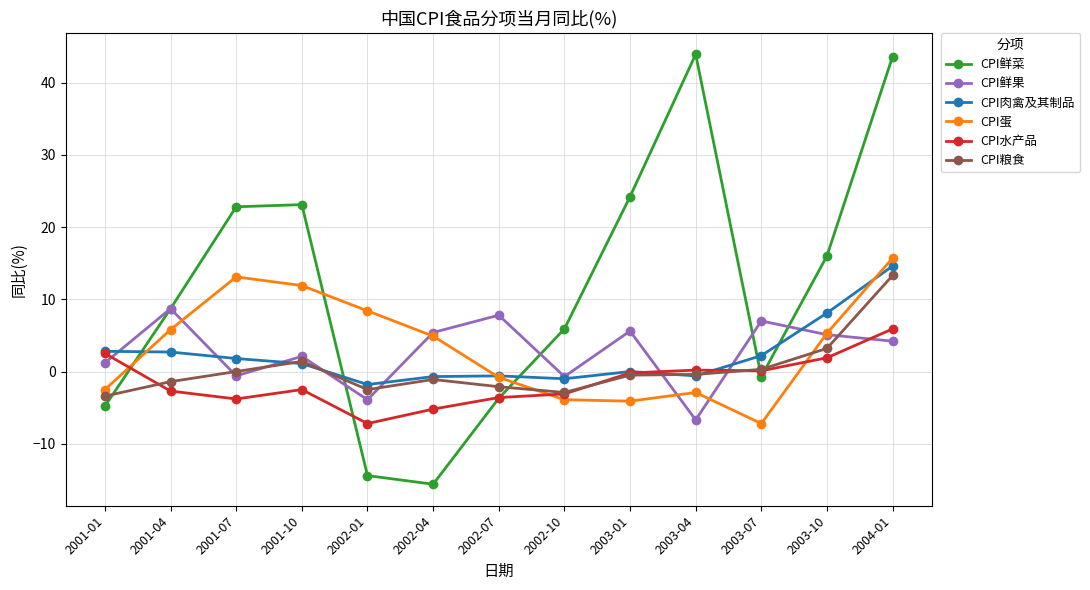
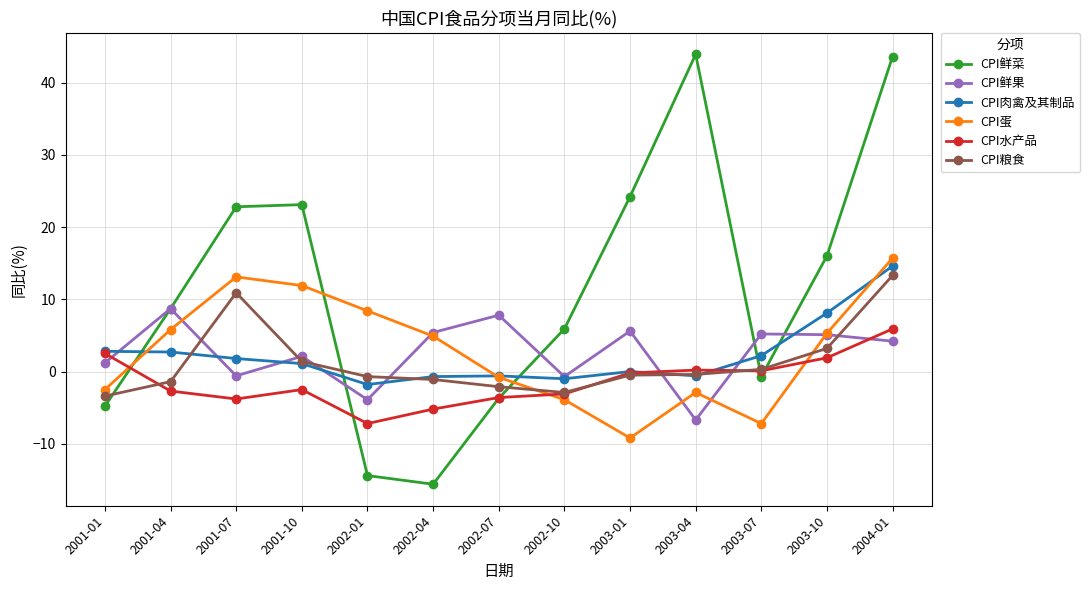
  {
    "CPI鲜菜": {
      "2001-01": -5,
      "2001-07": 23,
      "2001-10": 23,
      "2002-01": -14,
      "2002-04": -16,
      "2002-10": 6,
      "2003-01": 24,
      "2003-04": 44,
      "2003-07": -1,
      "2003-10": 16,
      "2004-01": 44
    },
    "CPI鲜果": {
      "2001-01": 1,
      "2001-07": -1,
      "2001-10": 2,
      "2002-01": -4,
      "2002-04": 5,
      "2002-07": 8,
      "2003-01": 6,
      "2003-04": -7,
-     "2003-07": 7,
+     "2003-07": 5,
      "2004-01": 4
    },
    "CPI肉禽及其制品": {
      "2001-04": 3,
      "2001-07": 2,
      "2002-01": -2,
      "2002-04": -1,
      "2003-07": 2,
      "2003-10": 8,
      "2004-01": 15
    },
    "CPI蛋": {
      "2001-01": -3,
      "2001-04": 6,
      "2001-07": 13,
      "2001-10": 12,
      "2002-01": 8,
      "2002-04": 5,
      "2002-10": -4,
-     "2003-01": -4,
+     "2003-01": -9,
      "2003-04": -3,
      "2003-07": -7,
      "2004-01": 16
    },
    "CPI水产品": {
      "2001-04": -3,
      "2001-07": -4,
      "2001-10": -3,
      "2002-01": -7,
      "2002-04": -5,
      "2003-04": 0,
      "2003-10": 2,
      "2004-01": 6
    },
    "CPI粮食": {
      "2001-01": -3,
      "2001-04": -1,
-     "2001-07": 0,
-     "2002-01": -3,
+     "2001-07": 11,
+     "2002-01": -1,
      "2002-04": -1,
      "2002-07": -2,
      "2003-10": 3,
      "2004-01": 13
    }
  }
